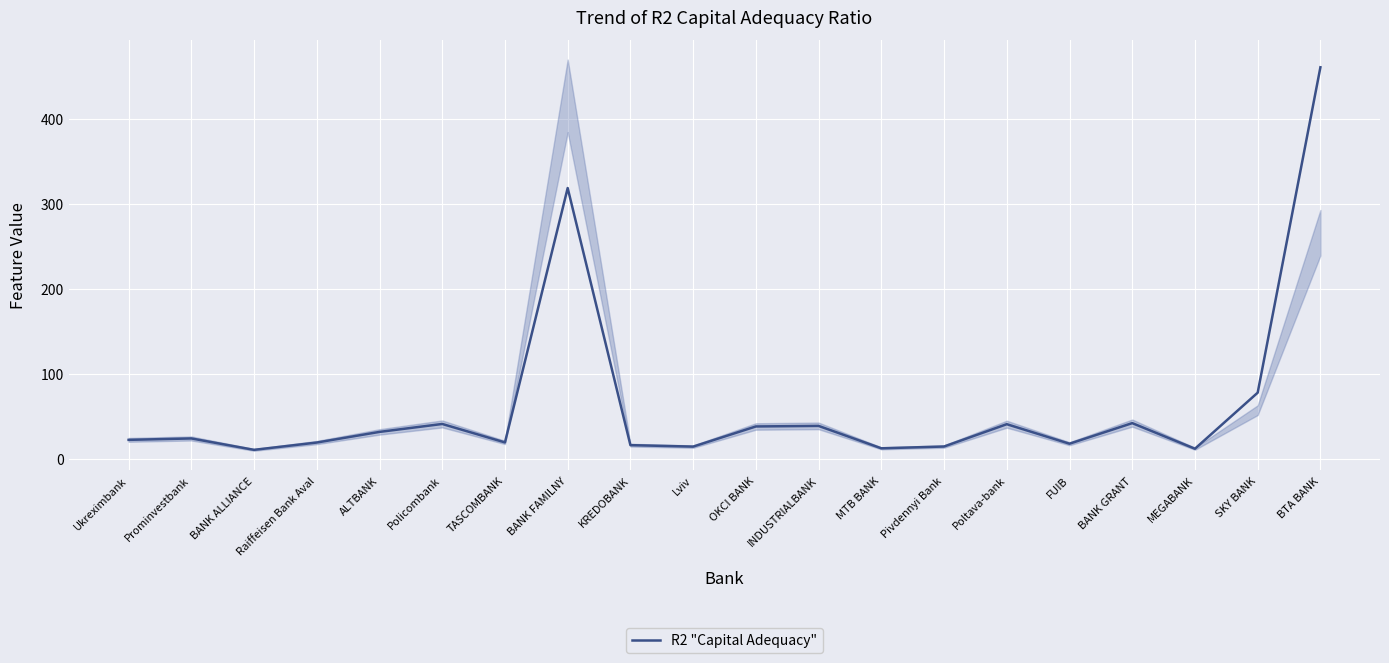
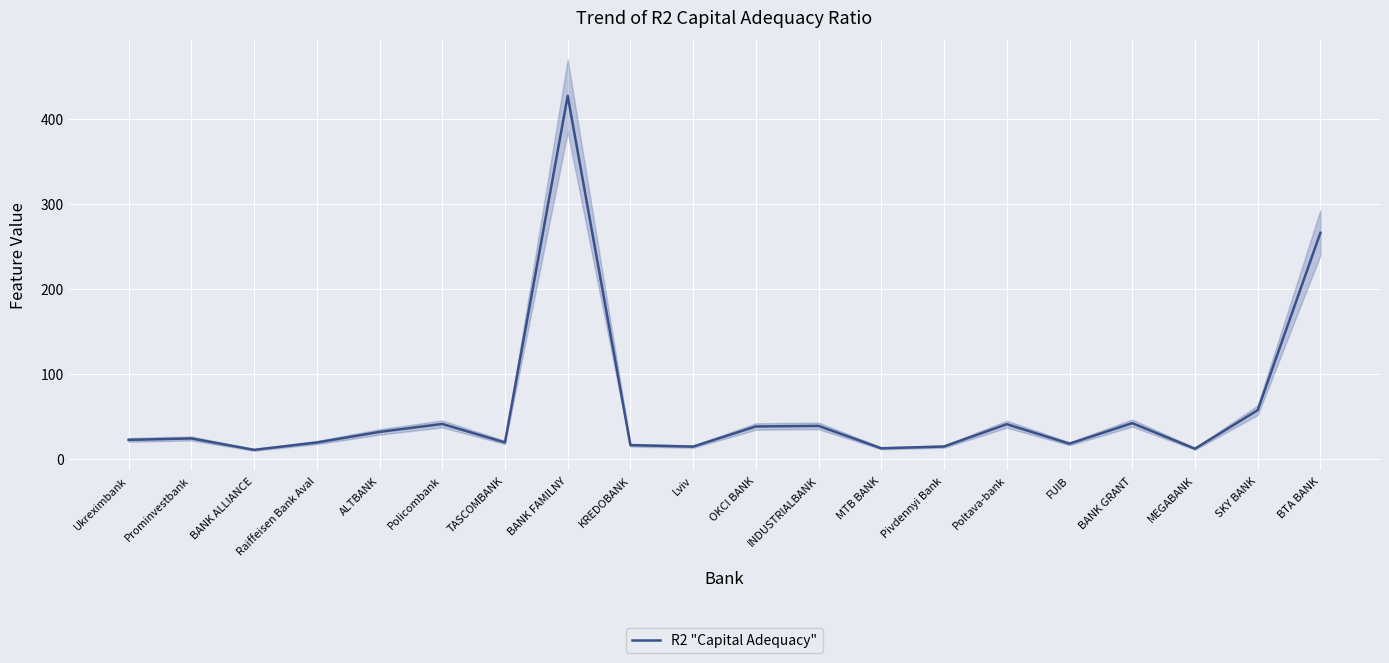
  {
    "R2 \"Capital Adequacy\"": {
      "ALTBANK": 30,
      "Policombank": 40,
-     "BANK FAMILNY": 320,
+     "BANK FAMILNY": 430,
      "OKCI BANK": 40,
      "INDUSTRIALBANK": 40,
      "Poltava-bank": 40,
      "BANK GRANT": 40,
-     "SKY BANK": 80,
-     "BTA BANK": 460
+     "SKY BANK": 60,
+     "BTA BANK": 270
    }
  }
